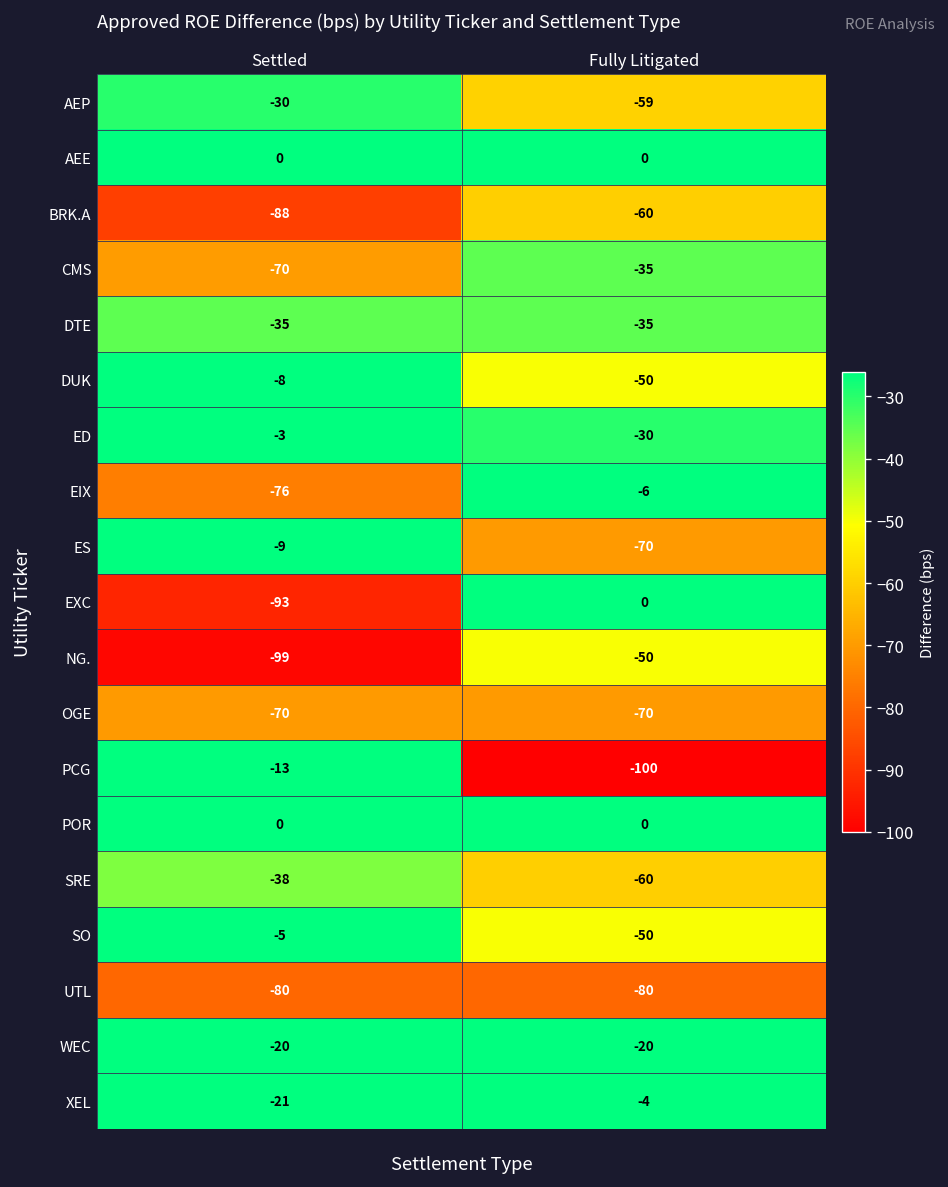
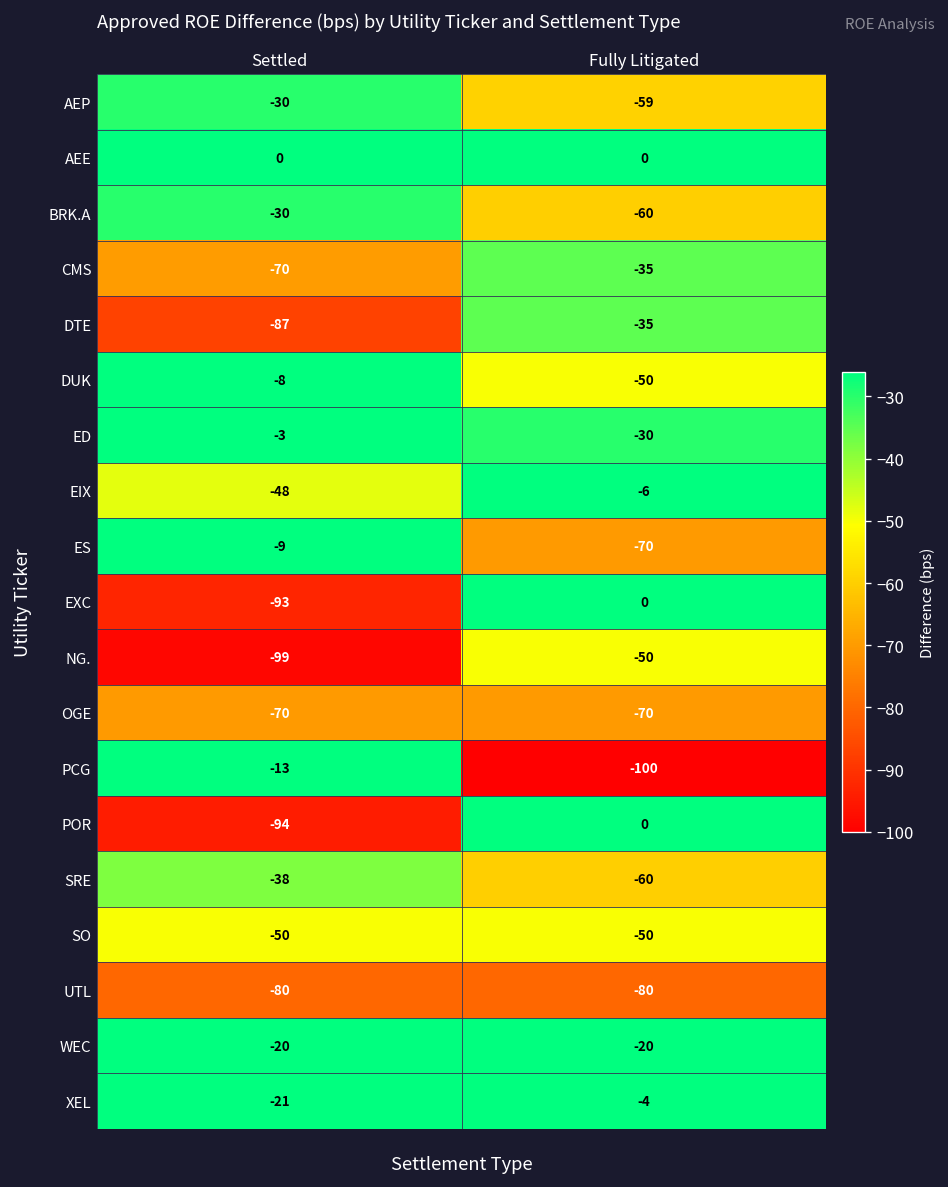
  {
    "AEP": {
      "Settled": -30,
      "Fully Litigated": -59
    },
    "AEE": {
      "Settled": 0,
      "Fully Litigated": 0
    },
    "BRK.A": {
-     "Settled": -88,
+     "Settled": -30,
      "Fully Litigated": -60
    },
    "CMS": {
      "Settled": -70,
      "Fully Litigated": -35
    },
    "DTE": {
-     "Settled": -35,
+     "Settled": -87,
      "Fully Litigated": -35
    },
    "DUK": {
      "Settled": -8,
      "Fully Litigated": -50
    },
    "ED": {
      "Settled": -3,
      "Fully Litigated": -30
    },
    "EIX": {
-     "Settled": -76,
+     "Settled": -48,
      "Fully Litigated": -6
    },
    "ES": {
      "Settled": -9,
      "Fully Litigated": -70
    },
    "EXC": {
      "Settled": -93,
      "Fully Litigated": 0
    },
    "NG.": {
      "Settled": -99,
      "Fully Litigated": -50
    },
    "OGE": {
      "Settled": -70,
      "Fully Litigated": -70
    },
    "PCG": {
      "Settled": -13,
      "Fully Litigated": -100
    },
    "POR": {
-     "Settled": 0,
+     "Settled": -94,
      "Fully Litigated": 0
    },
    "SRE": {
      "Settled": -38,
      "Fully Litigated": -60
    },
    "SO": {
-     "Settled": -5,
+     "Settled": -50,
      "Fully Litigated": -50
    },
    "UTL": {
      "Settled": -80,
      "Fully Litigated": -80
    },
    "WEC": {
      "Settled": -20,
      "Fully Litigated": -20
    },
    "XEL": {
      "Settled": -21,
      "Fully Litigated": -4
    }
  }
